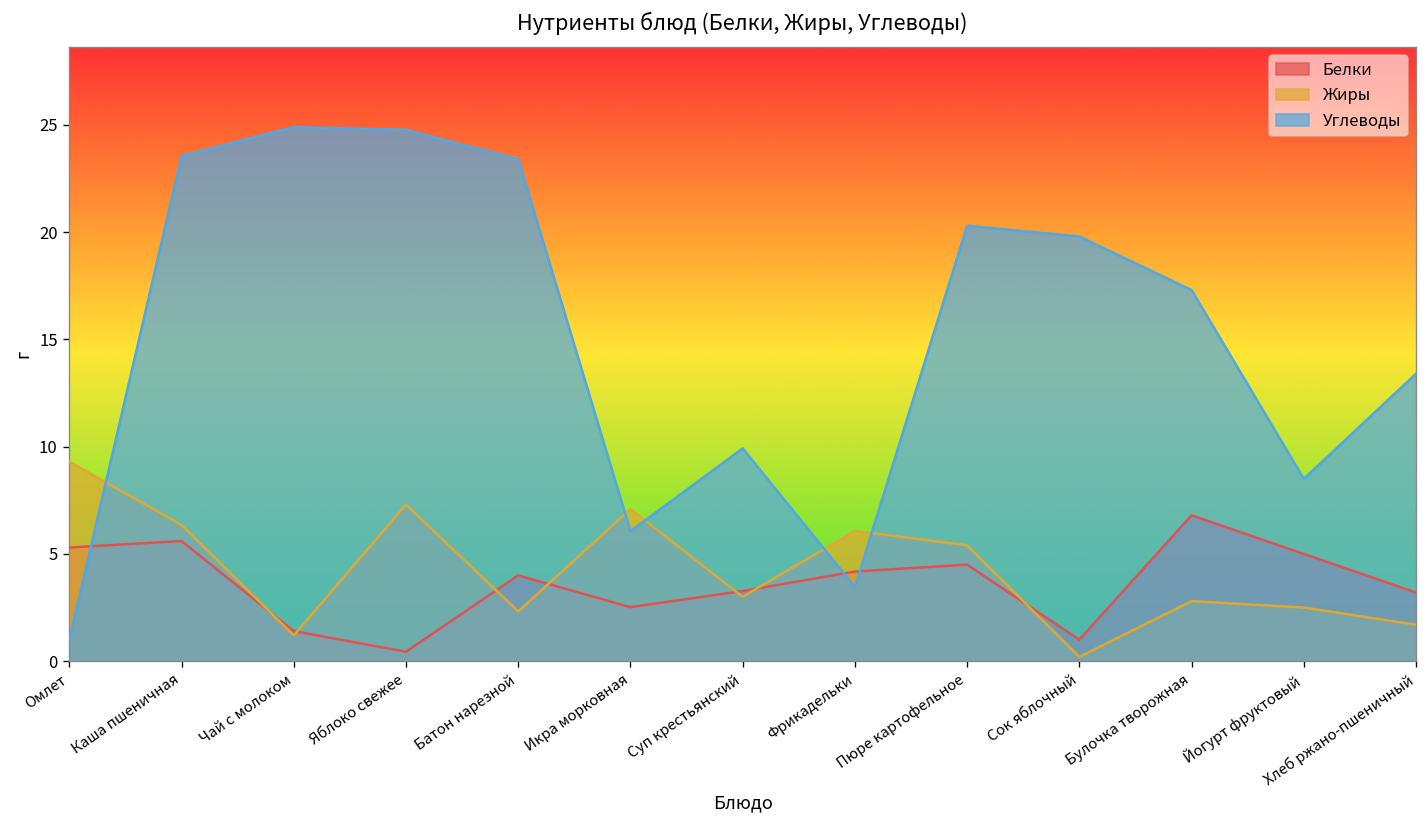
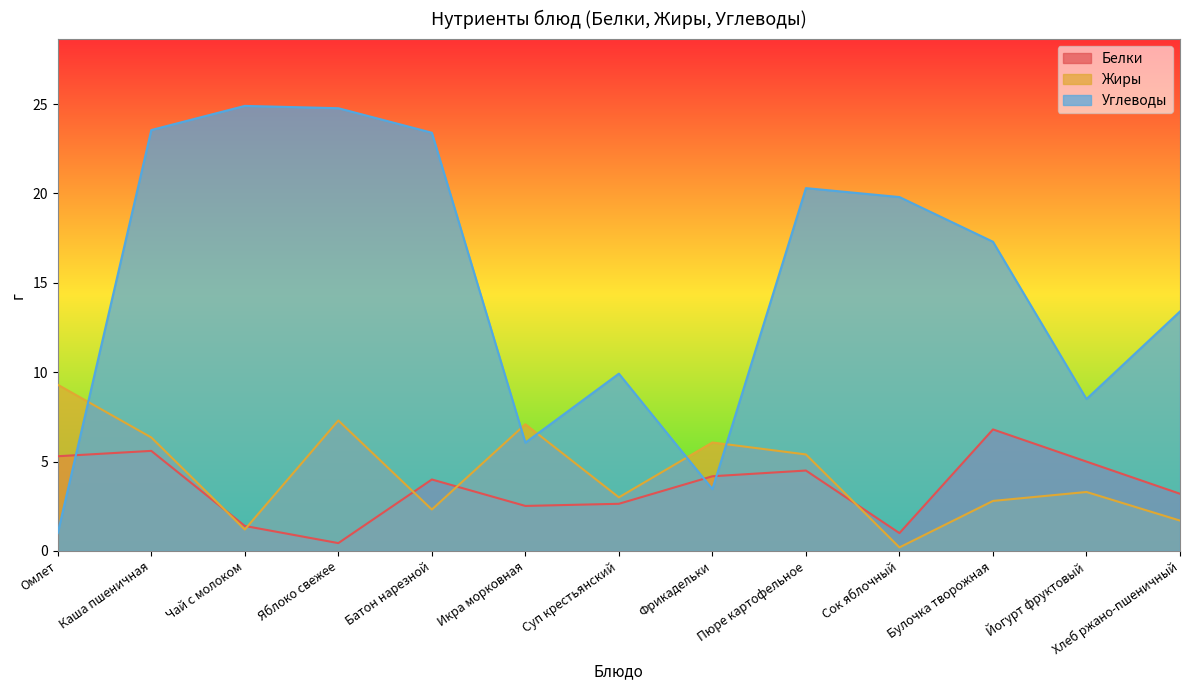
  {
    "Белки": {
      "Омлет": 5.3,
      "Каша пшеничная": 5.6,
      "Чай с молоком": 1.4,
      "Яблоко свежее": 0.4,
      "Батон нарезной": 4.0,
      "Икра морковная": 2.5,
-     "Суп крестьянский": 3.3,
+     "Суп крестьянский": 2.6,
      "Фрикадельки": 4.2,
      "Пюре картофельное": 4.5,
      "Сок яблочный": 1.0,
      "Булочка творожная": 6.8,
      "Йогурт фруктовый": 5.0,
      "Хлеб ржано-пшеничный": 3.2
    },
    "Жиры": {
      "Омлет": 9.3,
      "Каша пшеничная": 6.4,
      "Чай с молоком": 1.2,
      "Яблоко свежее": 7.3,
      "Батон нарезной": 2.3,
      "Икра морковная": 7.1,
      "Суп крестьянский": 3.0,
      "Фрикадельки": 6.1,
      "Пюре картофельное": 5.4,
      "Сок яблочный": 0.2,
      "Булочка творожная": 2.8,
-     "Йогурт фруктовый": 2.5,
+     "Йогурт фруктовый": 3.3,
      "Хлеб ржано-пшеничный": 1.7
    },
    "Углеводы": {
      "Омлет": 1.0,
      "Каша пшеничная": 23.6,
      "Чай с молоком": 24.9,
      "Яблоко свежее": 24.8,
      "Батон нарезной": 23.4,
      "Икра морковная": 6.1,
      "Суп крестьянский": 9.9,
      "Фрикадельки": 3.5,
      "Пюре картофельное": 20.3,
      "Сок яблочный": 19.8,
      "Булочка творожная": 17.3,
      "Йогурт фруктовый": 8.5,
      "Хлеб ржано-пшеничный": 13.4
    }
  }
